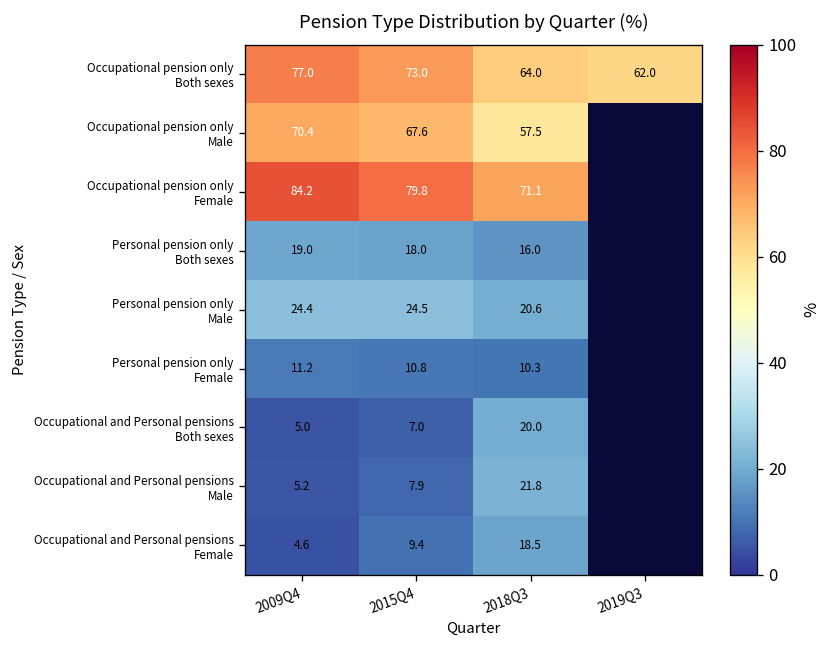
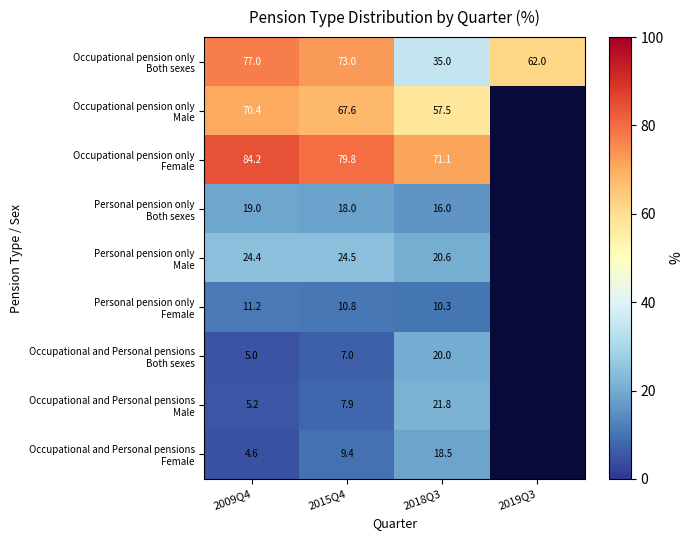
  {
    "Occupational pension only Both sexes": {
      "2009Q4": 77.0,
      "2015Q4": 73.0,
-     "2018Q3": 64.0,
+     "2018Q3": 35.0,
      "2019Q3": 62.0
    },
    "Occupational pension only Male": {
      "2009Q4": 70.4,
      "2015Q4": 67.6,
      "2018Q3": 57.5
    },
    "Occupational pension only Female": {
      "2009Q4": 84.2,
      "2015Q4": 79.8,
      "2018Q3": 71.1
    },
    "Personal pension only Both sexes": {
      "2009Q4": 19.0,
      "2015Q4": 18.0,
      "2018Q3": 16.0
    },
    "Personal pension only Male": {
      "2009Q4": 24.4,
      "2015Q4": 24.5,
      "2018Q3": 20.6
    },
    "Personal pension only Female": {
      "2009Q4": 11.2,
      "2015Q4": 10.8,
      "2018Q3": 10.3
    },
    "Occupational and Personal pensions Both sexes": {
      "2009Q4": 5.0,
      "2015Q4": 7.0,
      "2018Q3": 20.0
    },
    "Occupational and Personal pensions Male": {
      "2009Q4": 5.2,
      "2015Q4": 7.9,
      "2018Q3": 21.8
    },
    "Occupational and Personal pensions Female": {
      "2009Q4": 4.6,
      "2015Q4": 9.4,
      "2018Q3": 18.5
    }
  }
